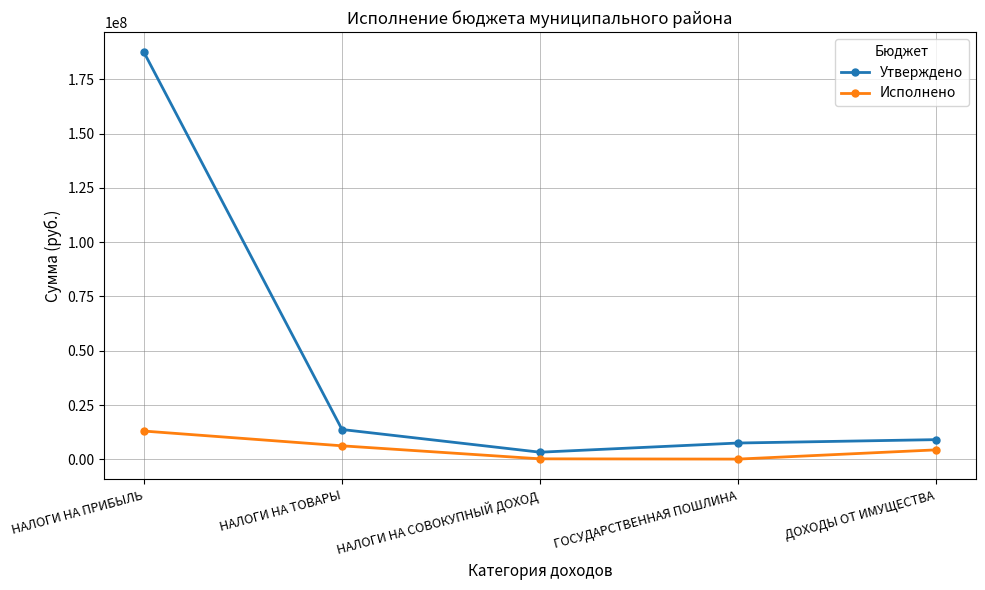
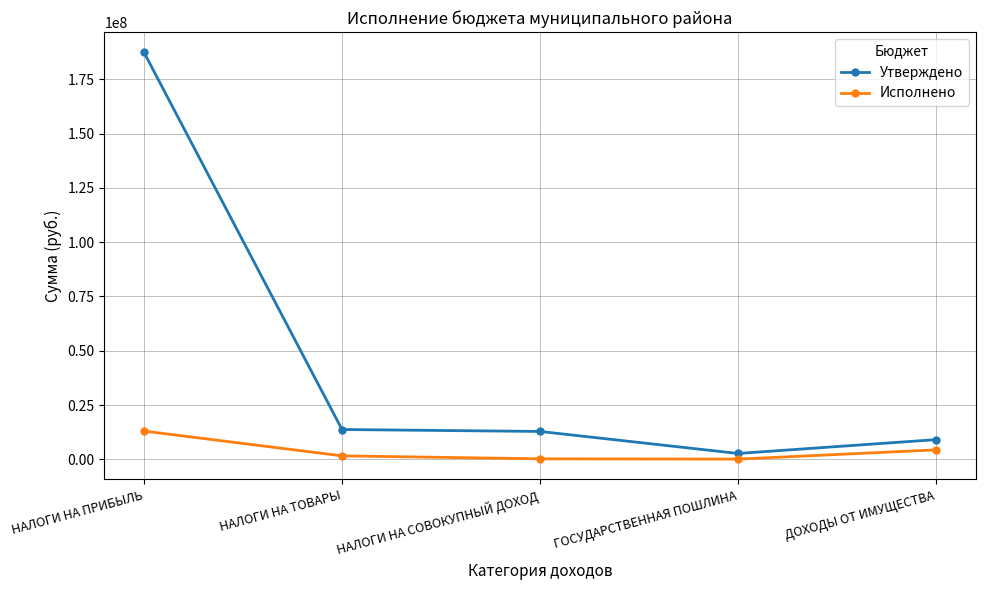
  {
    "Утверждено": {
      "НАЛОГИ НА ПРИБЫЛЬ": 187000000,
      "НАЛОГИ НА ТОВАРЫ": 14000000,
-     "НАЛОГИ НА СОВОКУПНЫЙ ДОХОД": 3000000,
-     "ГОСУДАРСТВЕННАЯ ПОШЛИНА": 8000000,
+     "НАЛОГИ НА СОВОКУПНЫЙ ДОХОД": 13000000,
+     "ГОСУДАРСТВЕННАЯ ПОШЛИНА": 3000000,
      "ДОХОДЫ ОТ ИМУЩЕСТВА": 9000000
    },
    "Исполнено": {
      "НАЛОГИ НА ПРИБЫЛЬ": 13000000,
-     "НАЛОГИ НА ТОВАРЫ": 6000000,
+     "НАЛОГИ НА ТОВАРЫ": 2000000,
      "НАЛОГИ НА СОВОКУПНЫЙ ДОХОД": 0,
      "ГОСУДАРСТВЕННАЯ ПОШЛИНА": 0,
      "ДОХОДЫ ОТ ИМУЩЕСТВА": 4000000
    }
  }
